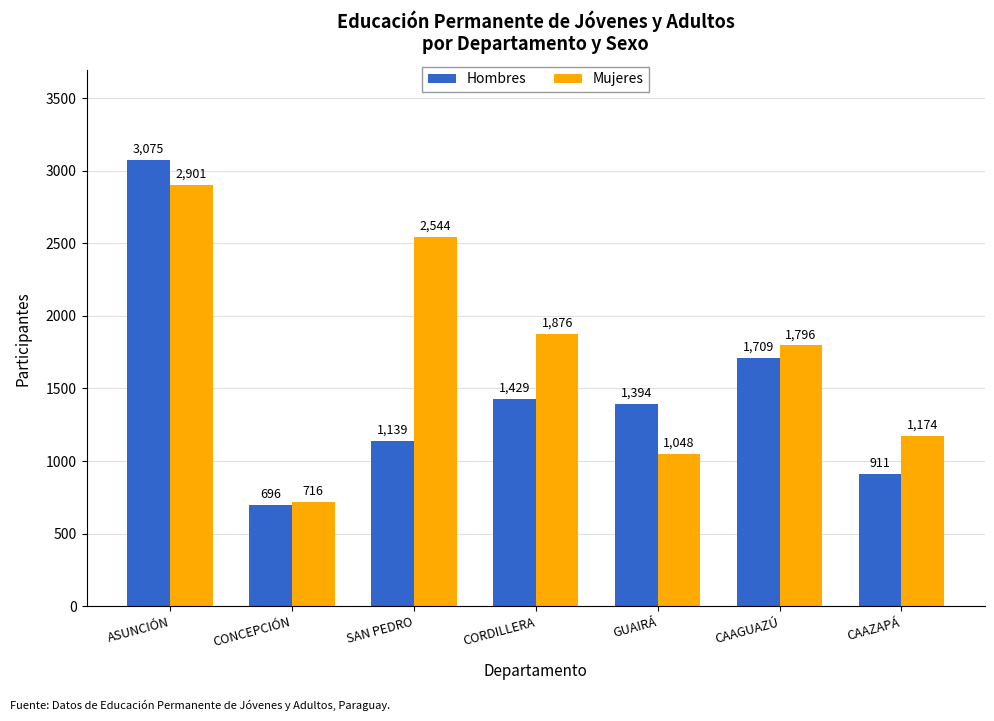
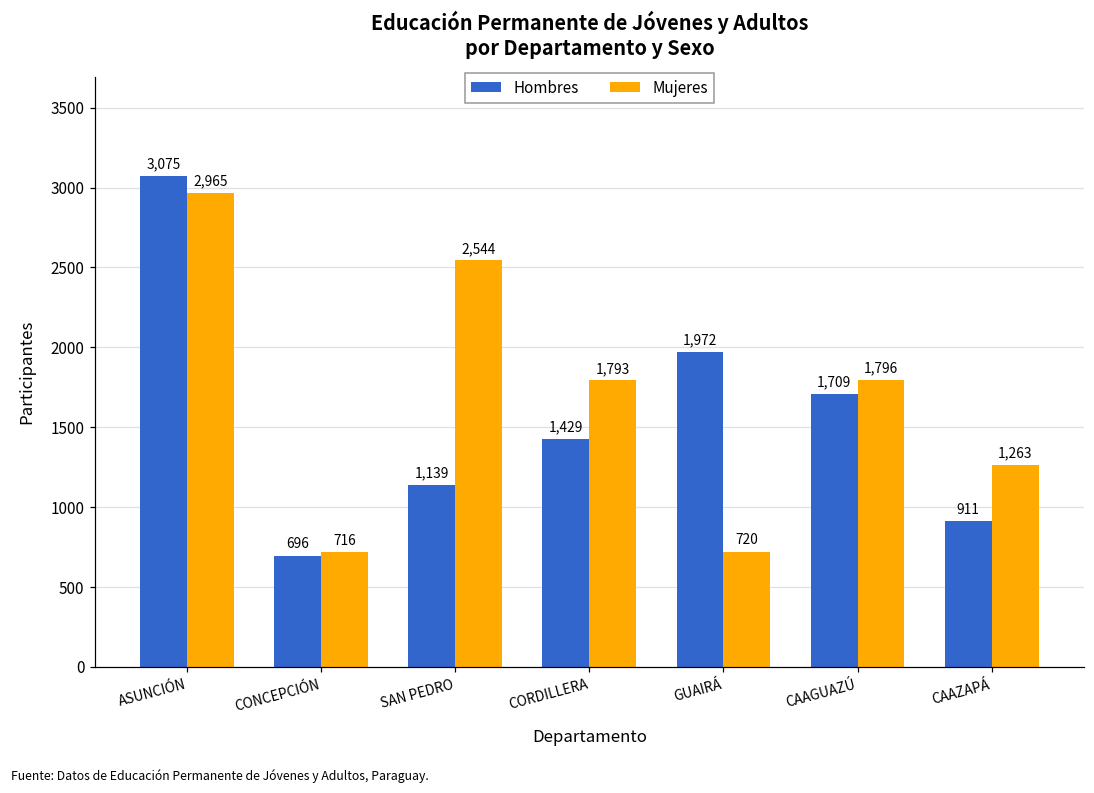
  {
    "Hombres": {
      "ASUNCIÓN": "3,075",
      "CONCEPCIÓN": "696",
      "SAN PEDRO": "1,139",
      "CORDILLERA": "1,429",
-     "GUAIRÁ": "1,394",
+     "GUAIRÁ": "1,972",
      "CAAGUAZÚ": "1,709",
      "CAAZAPÁ": "911"
    },
    "Mujeres": {
-     "ASUNCIÓN": "2,901",
+     "ASUNCIÓN": "2,965",
      "CONCEPCIÓN": "716",
      "SAN PEDRO": "2,544",
-     "CORDILLERA": "1,876",
-     "GUAIRÁ": "1,048",
+     "CORDILLERA": "1,793",
+     "GUAIRÁ": "720",
      "CAAGUAZÚ": "1,796",
-     "CAAZAPÁ": "1,174"
+     "CAAZAPÁ": "1,263"
    }
  }
